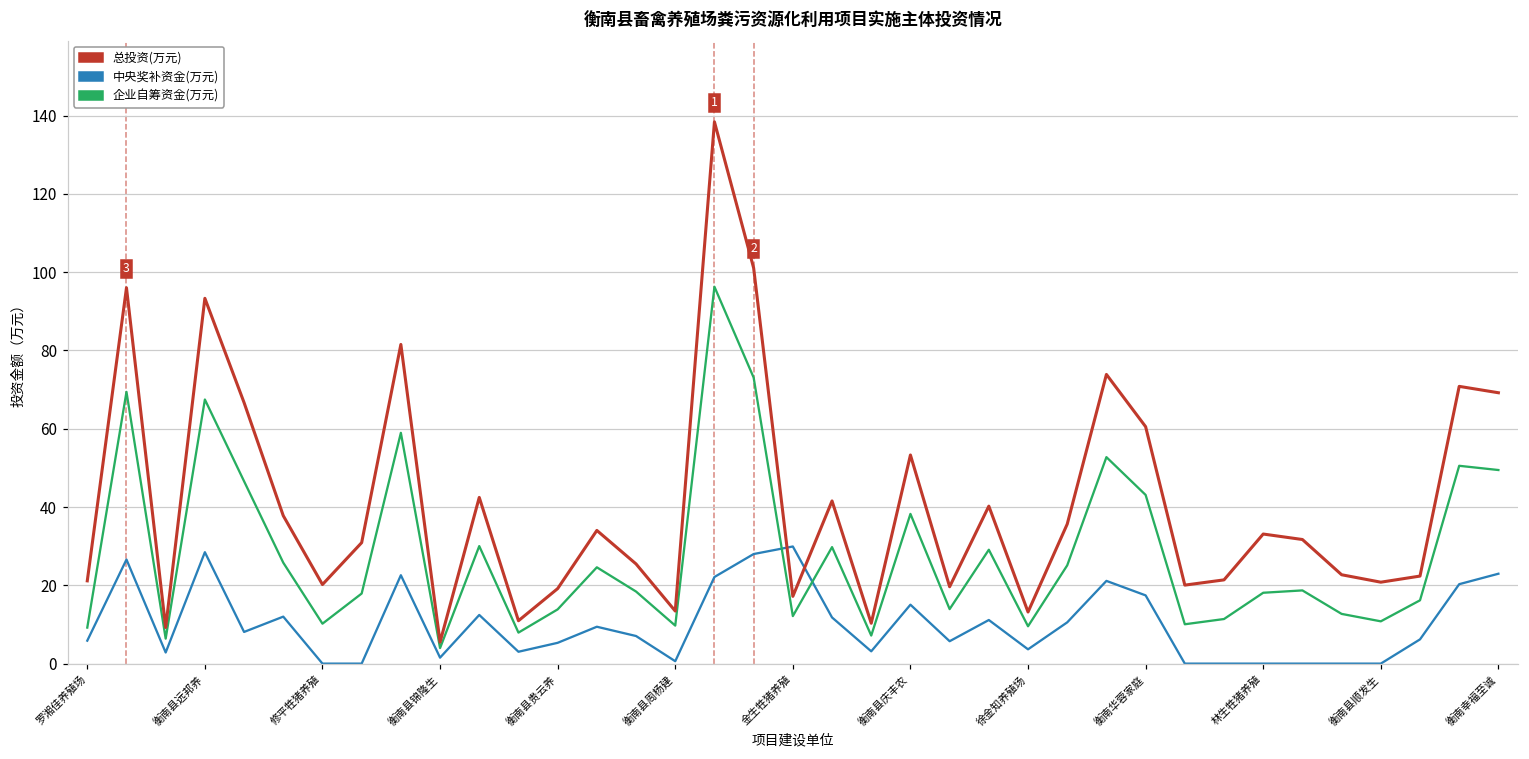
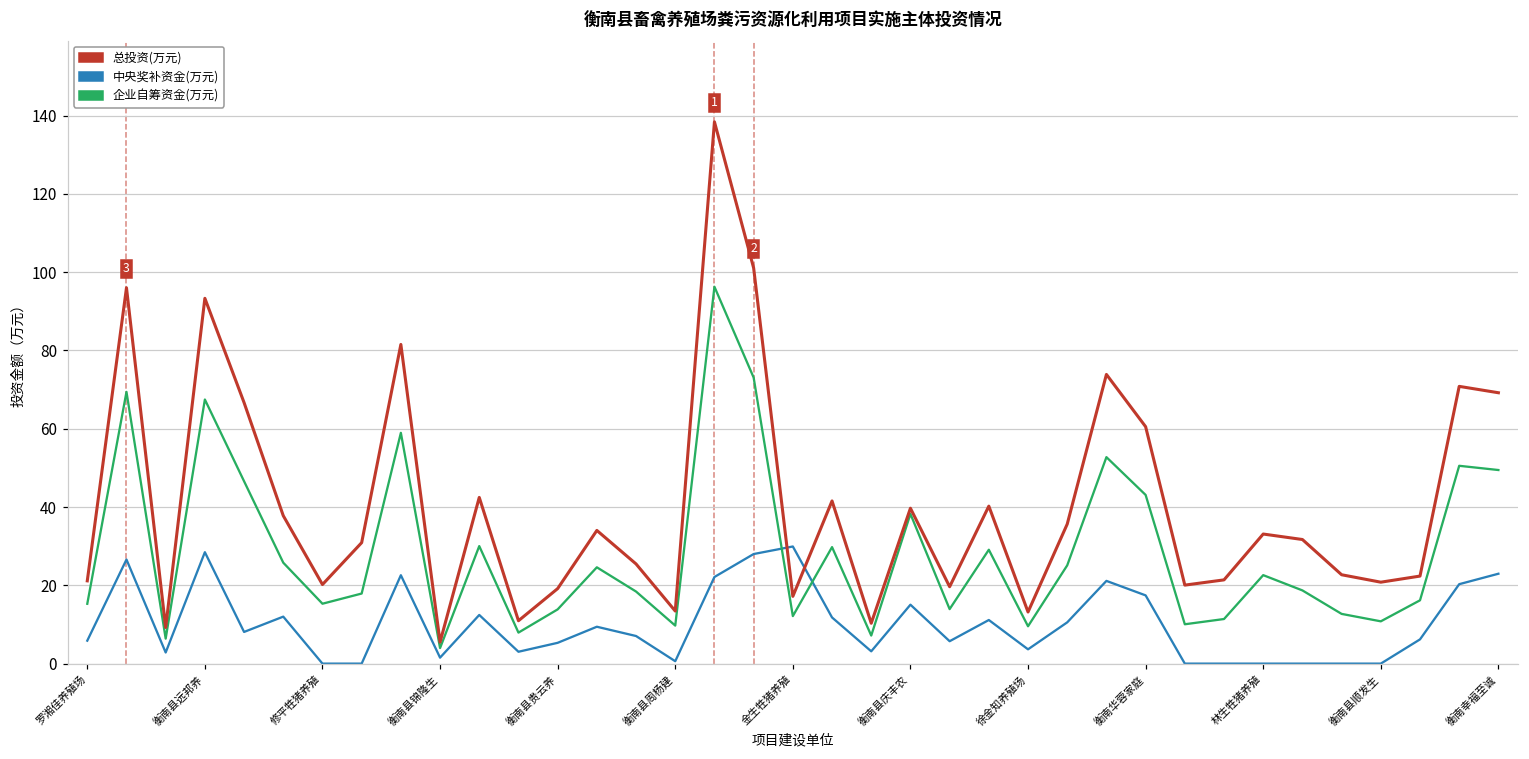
  {
    "总投资(万元)": {
      "罗湘佳养殖场": 21,
      "衡南县远邦养": 93,
      "修平牲猪养殖": 20,
      "衡南县锦隆生": 5,
      "衡南县贵云养": 19,
      "衡南县周杨建": 13,
      "金生牲猪养殖": 17,
-     "衡南县庆丰农": 53,
+     "衡南县庆丰农": 40,
      "徐金知养殖场": 13,
      "衡南华蓉家庭": 61,
      "林生牲猪养殖": 33,
      "衡南县顺发生": 21,
      "衡南幸福至诚": 69
    },
    "中央奖补资金(万元)": {
      "罗湘佳养殖场": 6,
      "衡南县远邦养": 28,
      "修平牲猪养殖": 0,
      "衡南县锦隆生": 2,
      "衡南县贵云养": 5,
      "衡南县周杨建": 1,
      "金生牲猪养殖": 30,
      "衡南县庆丰农": 15,
      "徐金知养殖场": 4,
      "衡南华蓉家庭": 17,
      "林生牲猪养殖": 0,
      "衡南县顺发生": 0,
      "衡南幸福至诚": 23
    },
    "企业自筹资金(万元)": {
-     "罗湘佳养殖场": 9,
+     "罗湘佳养殖场": 15,
      "衡南县远邦养": 67,
-     "修平牲猪养殖": 10,
+     "修平牲猪养殖": 15,
      "衡南县锦隆生": 4,
      "衡南县贵云养": 14,
      "衡南县周杨建": 10,
      "金生牲猪养殖": 12,
      "衡南县庆丰农": 38,
      "徐金知养殖场": 10,
      "衡南华蓉家庭": 43,
-     "林生牲猪养殖": 18,
+     "林生牲猪养殖": 23,
      "衡南县顺发生": 11,
      "衡南幸福至诚": 49
    }
  }
